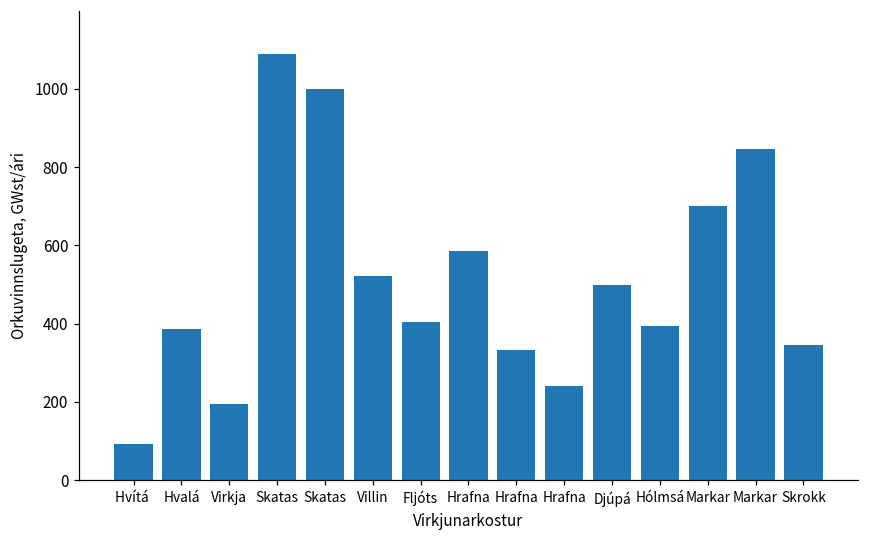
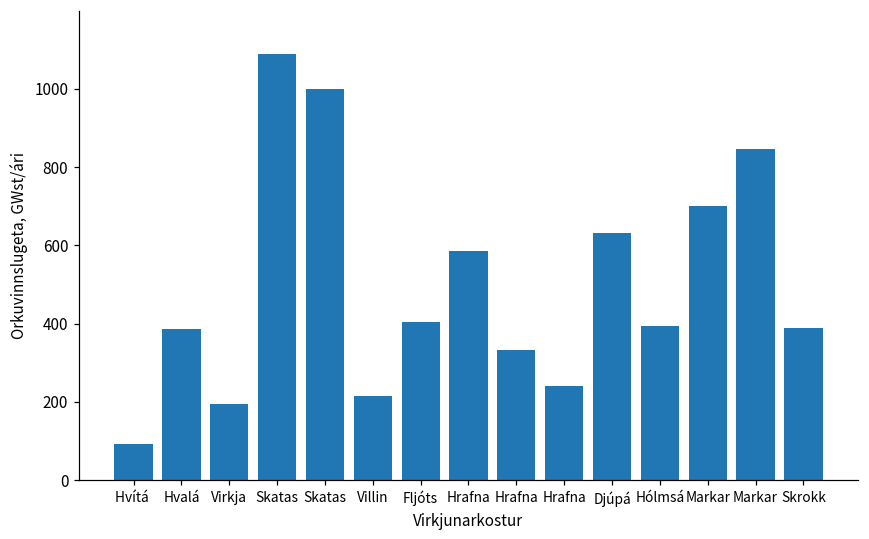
  {
    "Hvítá": 90,
    "Hvalá": 390,
    "Virkja": 190,
-   "Villin": 520,
+   "Villin": 220,
    "Fljóts": 410,
-   "Djúpá": 500,
+   "Djúpá": 630,
    "Hólmsá": 390,
-   "Skrokk": 350
+   "Skrokk": 390
  }
